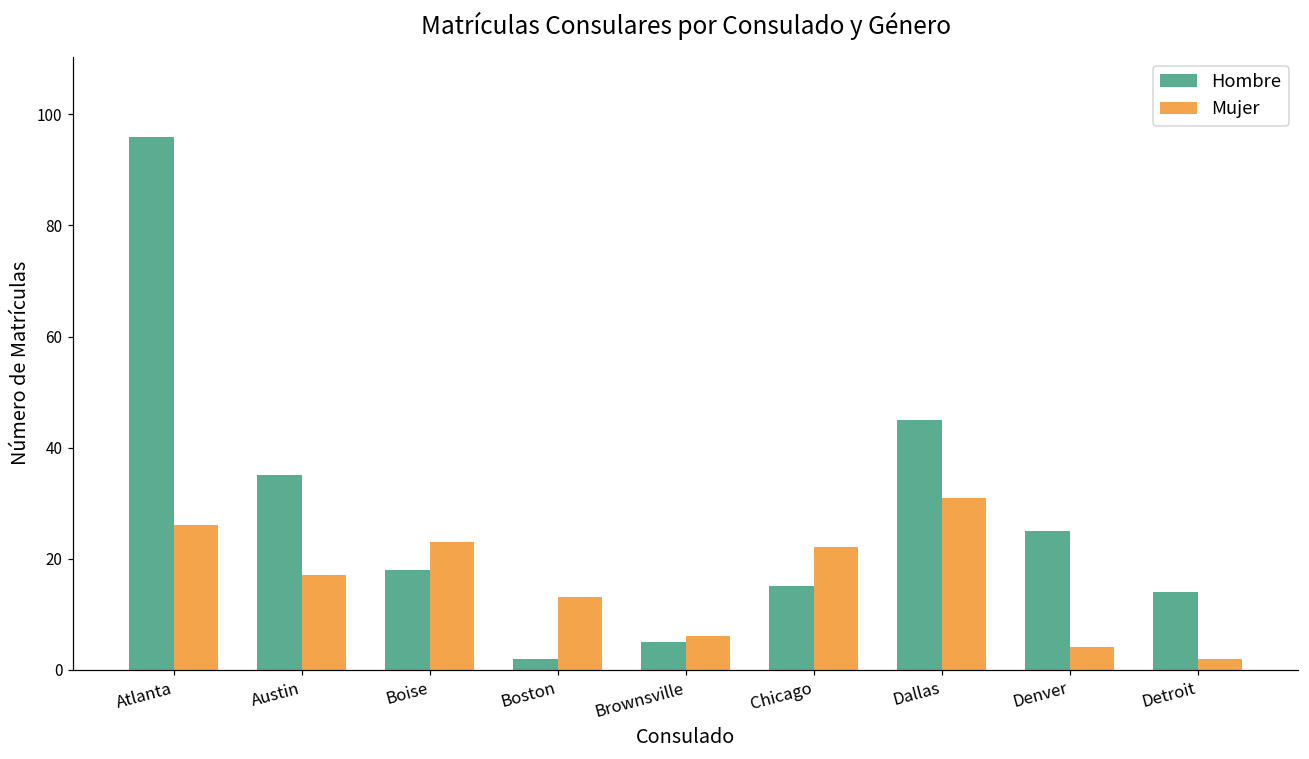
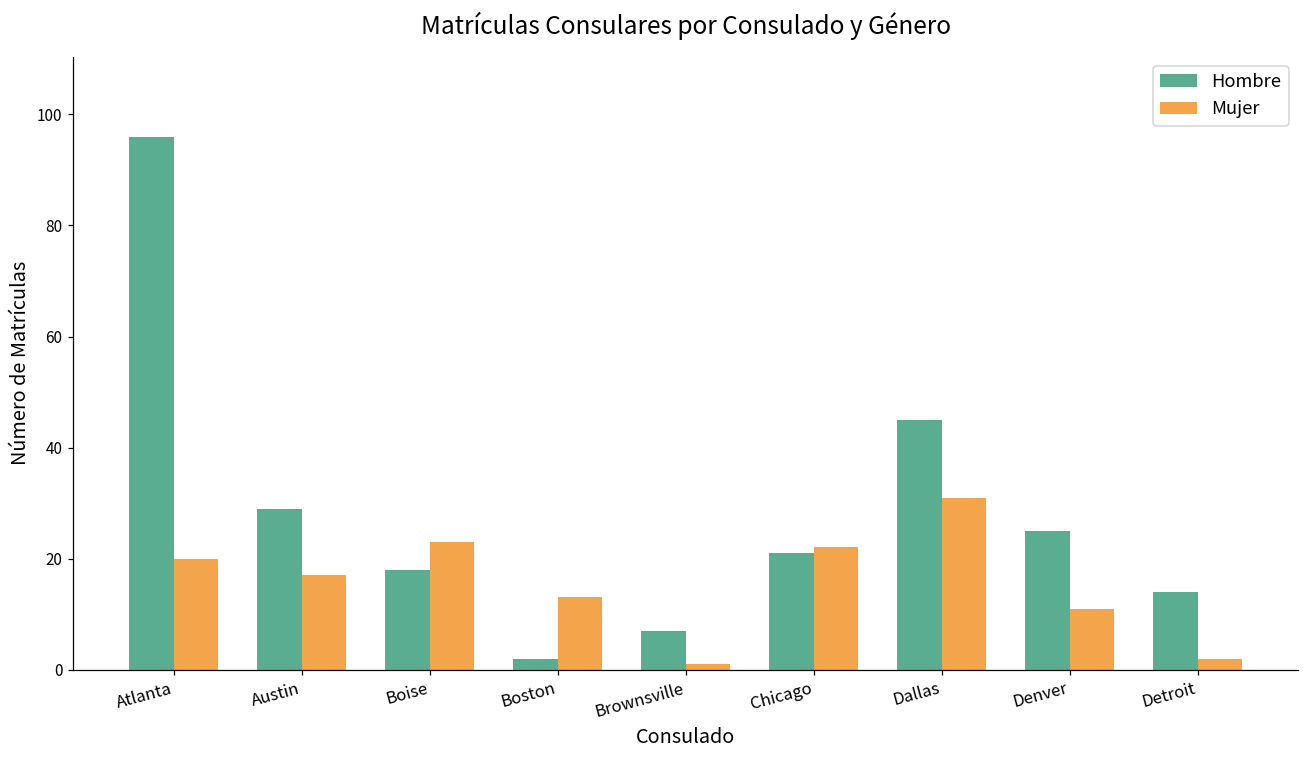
  {
    "Hombre": {
      "Atlanta": 96,
-     "Austin": 35,
+     "Austin": 29,
      "Boise": 18,
      "Boston": 2,
-     "Brownsville": 5,
-     "Chicago": 15,
+     "Brownsville": 7,
+     "Chicago": 21,
      "Dallas": 45,
      "Denver": 25,
      "Detroit": 14
    },
    "Mujer": {
-     "Atlanta": 26,
+     "Atlanta": 20,
      "Austin": 17,
      "Boise": 23,
      "Boston": 13,
-     "Brownsville": 6,
+     "Brownsville": 1,
      "Chicago": 22,
      "Dallas": 31,
-     "Denver": 4,
+     "Denver": 11,
      "Detroit": 2
    }
  }
